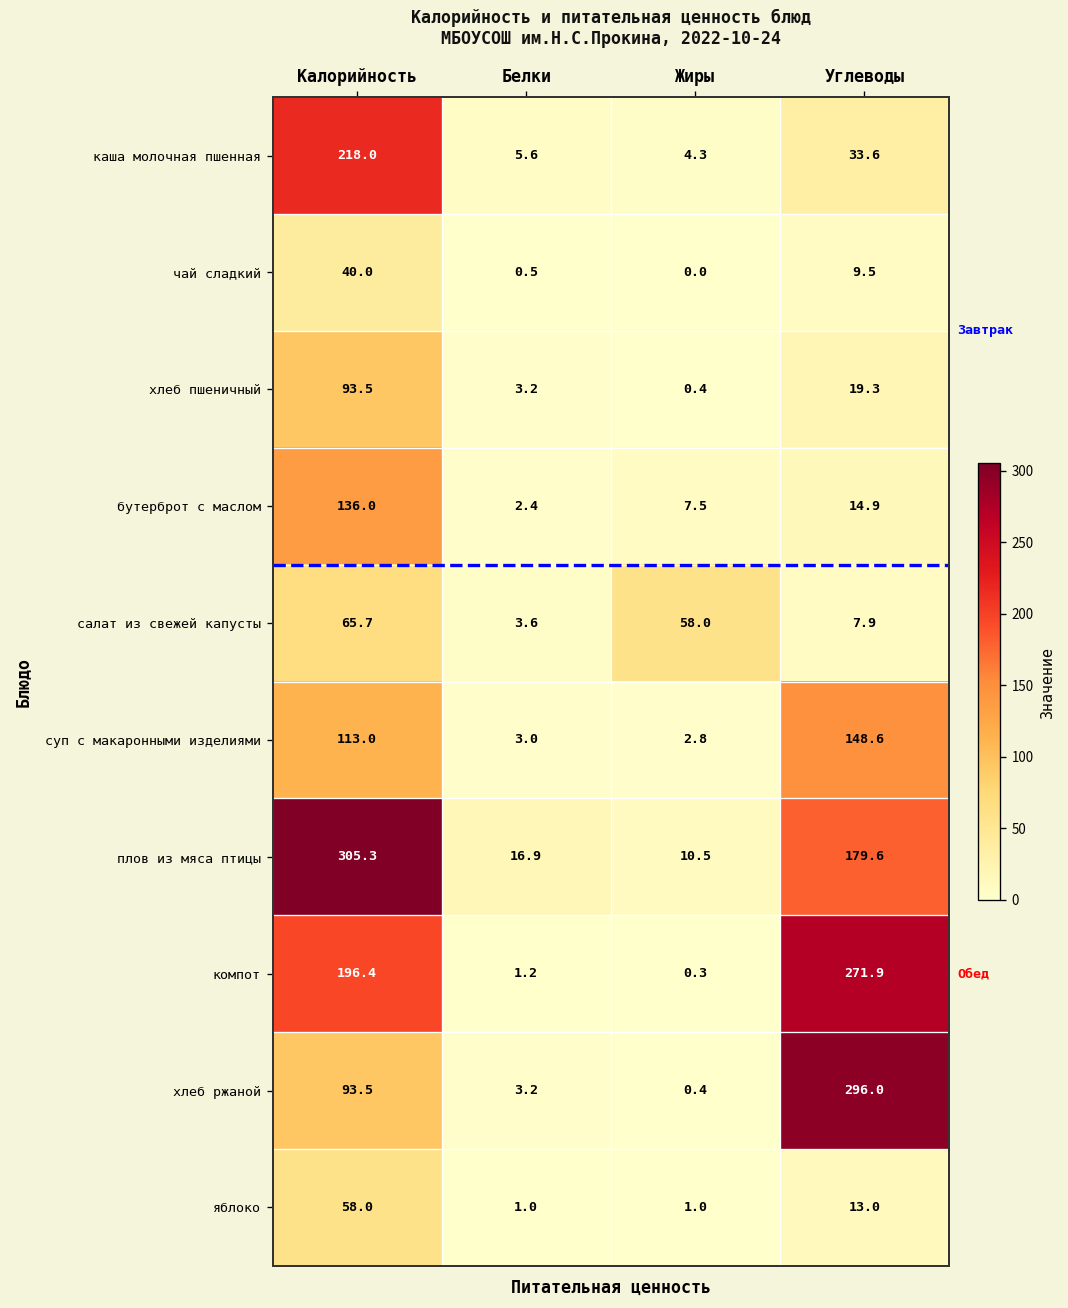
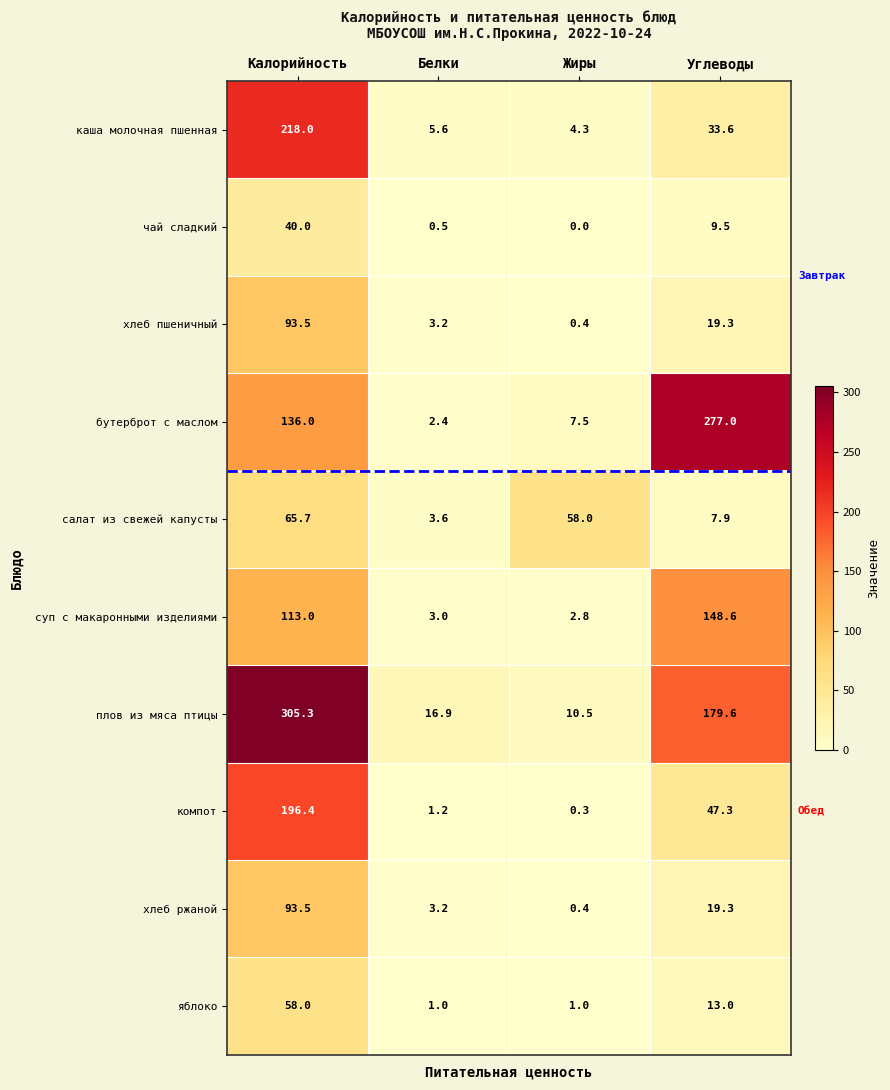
  {
    "каша молочная пшенная": {
      "Калорийность": 218.0,
      "Белки": 5.6,
      "Жиры": 4.3,
      "Углеводы": 33.6
    },
    "чай сладкий": {
      "Калорийность": 40.0,
      "Белки": 0.5,
      "Жиры": 0.0,
      "Углеводы": 9.5
    },
    "хлеб пшеничный": {
      "Калорийность": 93.5,
      "Белки": 3.2,
      "Жиры": 0.4,
      "Углеводы": 19.3
    },
    "бутерброт с маслом": {
      "Калорийность": 136.0,
      "Белки": 2.4,
      "Жиры": 7.5,
-     "Углеводы": 14.9
+     "Углеводы": 277.0
    },
    "салат из свежей капусты": {
      "Калорийность": 65.7,
      "Белки": 3.6,
      "Жиры": 58.0,
      "Углеводы": 7.9
    },
    "суп с макаронными изделиями": {
      "Калорийность": 113.0,
      "Белки": 3.0,
      "Жиры": 2.8,
      "Углеводы": 148.6
    },
    "плов из мяса птицы": {
      "Калорийность": 305.3,
      "Белки": 16.9,
      "Жиры": 10.5,
      "Углеводы": 179.6
    },
    "компот": {
      "Калорийность": 196.4,
      "Белки": 1.2,
      "Жиры": 0.3,
-     "Углеводы": 271.9
+     "Углеводы": 47.3
    },
    "хлеб ржаной": {
      "Калорийность": 93.5,
      "Белки": 3.2,
      "Жиры": 0.4,
-     "Углеводы": 296.0
+     "Углеводы": 19.3
    },
    "яблоко": {
      "Калорийность": 58.0,
      "Белки": 1.0,
      "Жиры": 1.0,
      "Углеводы": 13.0
    }
  }
